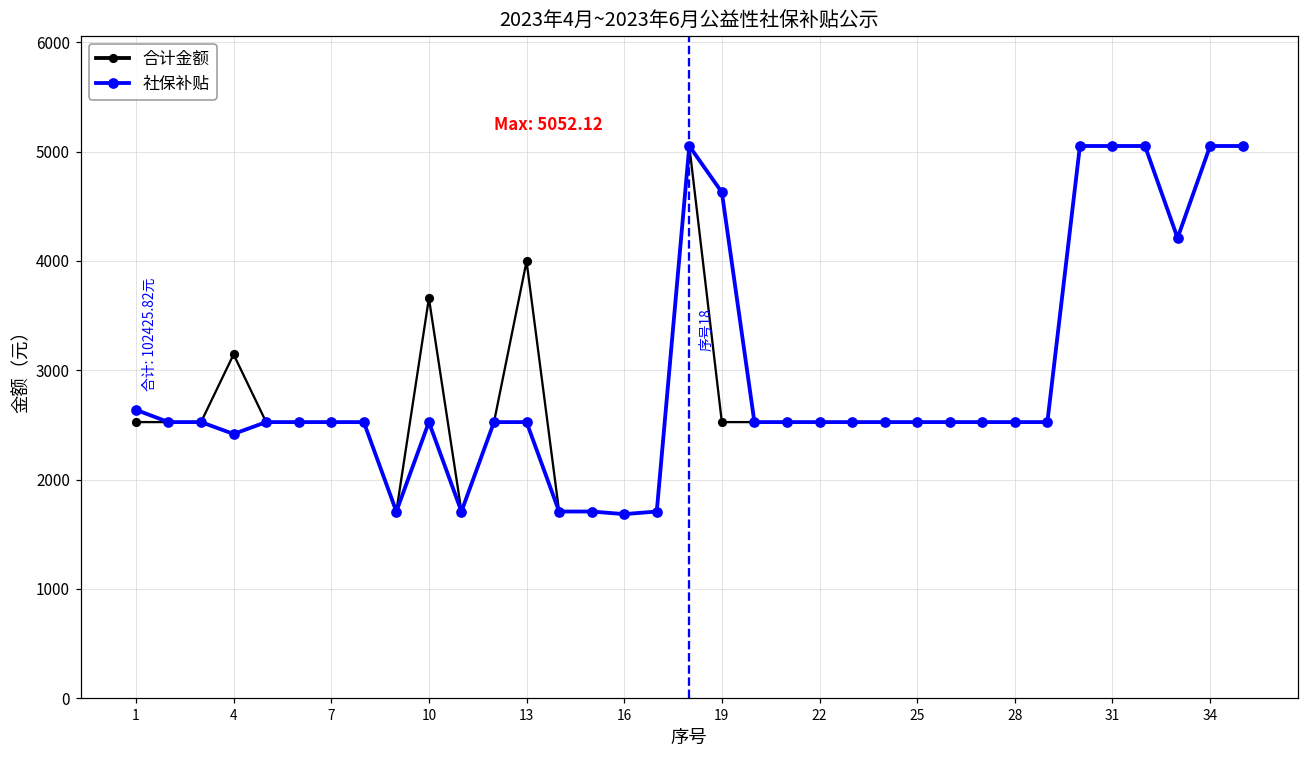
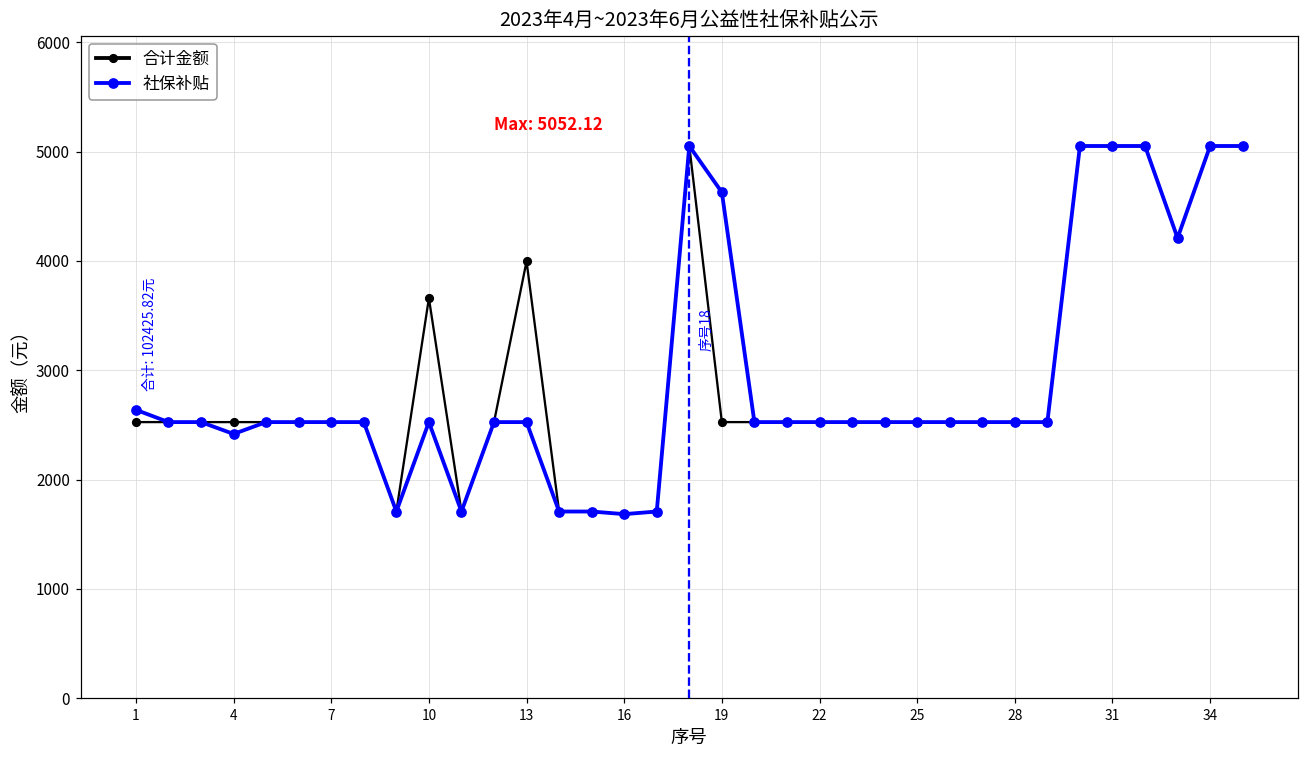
  {
    "合计金额": {
      "1": 2500,
-     "4": 3100,
+     "4": 2500,
      "10": 3700,
      "13": 4000,
      "19": 2500
    },
    "社保补贴": {
      "4": 2400,
      "10": 2500,
      "13": 2500,
      "19": 4600
    }
  }
